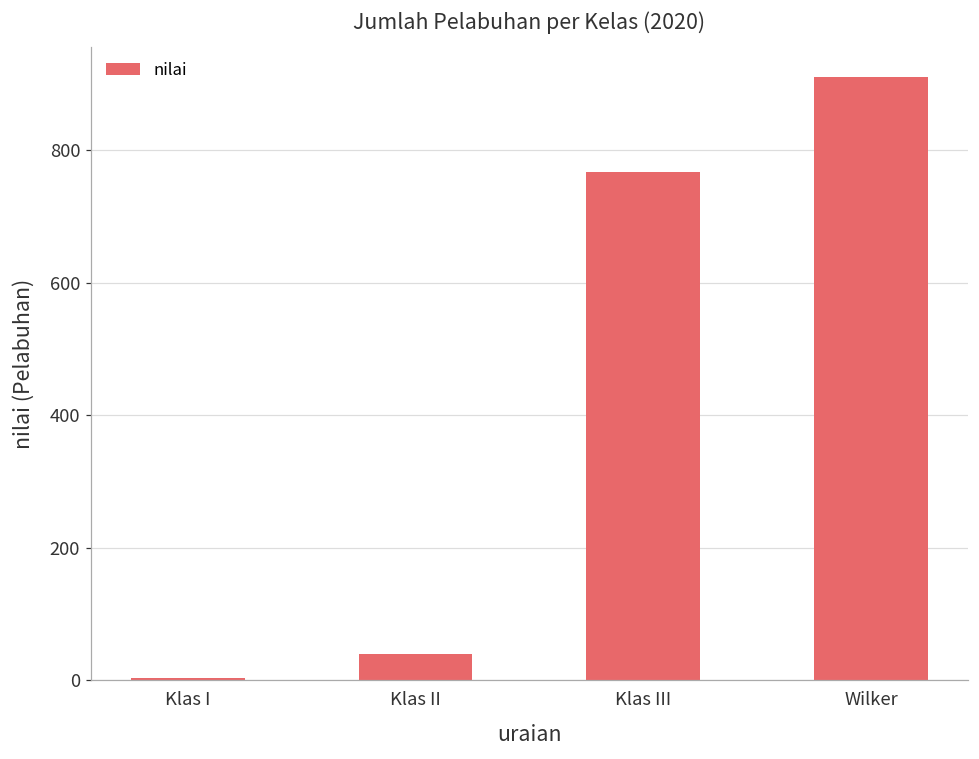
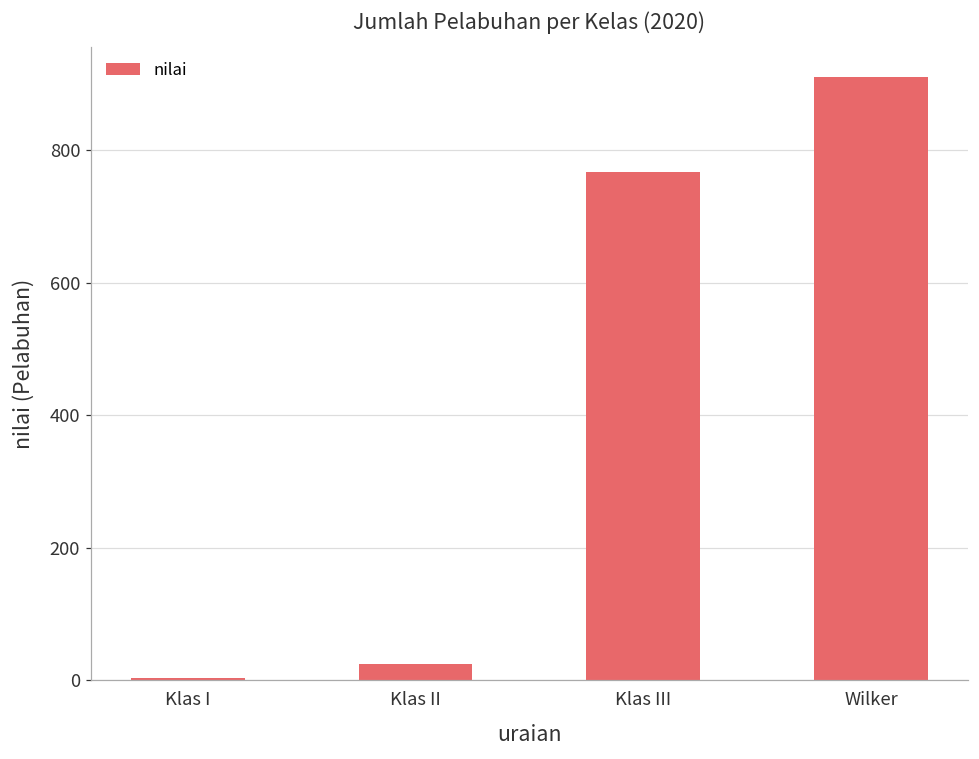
  {
-   "Klas II": 40,
+   "Klas II": 30,
    "Klas III": 770,
    "Wilker": 910
  }
